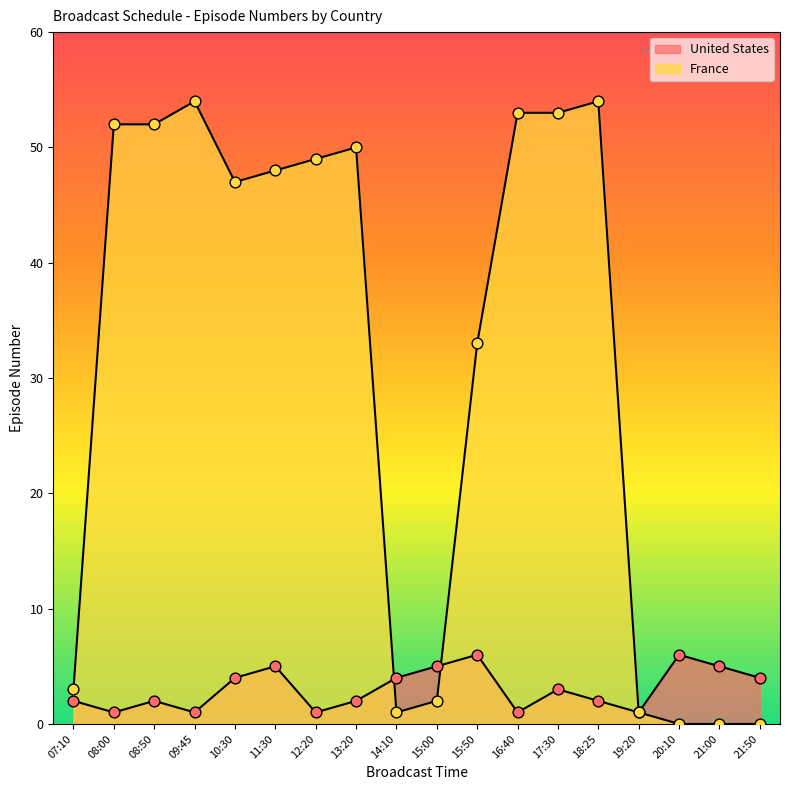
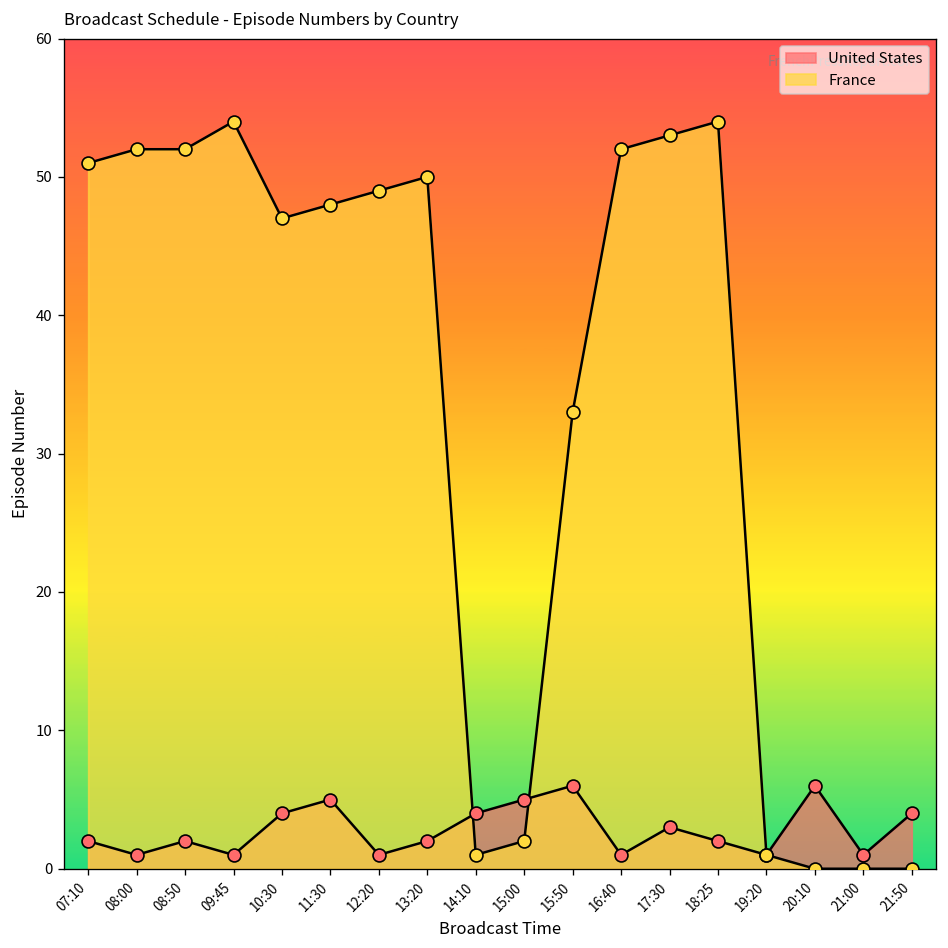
  {
    "United States": {
      "07:10": 2,
      "08:00": 1,
      "08:50": 2,
      "09:45": 1,
      "10:30": 4,
      "11:30": 5,
      "12:20": 1,
      "13:20": 2,
      "14:10": 4,
      "15:00": 5,
      "15:50": 6,
      "16:40": 1,
      "17:30": 3,
      "18:25": 2,
      "20:10": 6,
-     "21:00": 5,
+     "21:00": 1,
      "21:50": 4
    },
    "France": {
-     "07:10": 3,
+     "07:10": 51,
      "08:00": 52,
      "08:50": 52,
      "09:45": 54,
      "10:30": 47,
      "11:30": 48,
      "12:20": 49,
      "13:20": 50,
      "14:10": 1,
      "15:00": 2,
      "15:50": 33,
-     "16:40": 53,
+     "16:40": 52,
      "17:30": 53,
      "18:25": 54,
      "20:10": 0,
      "21:00": 0,
      "21:50": 0
    }
  }
